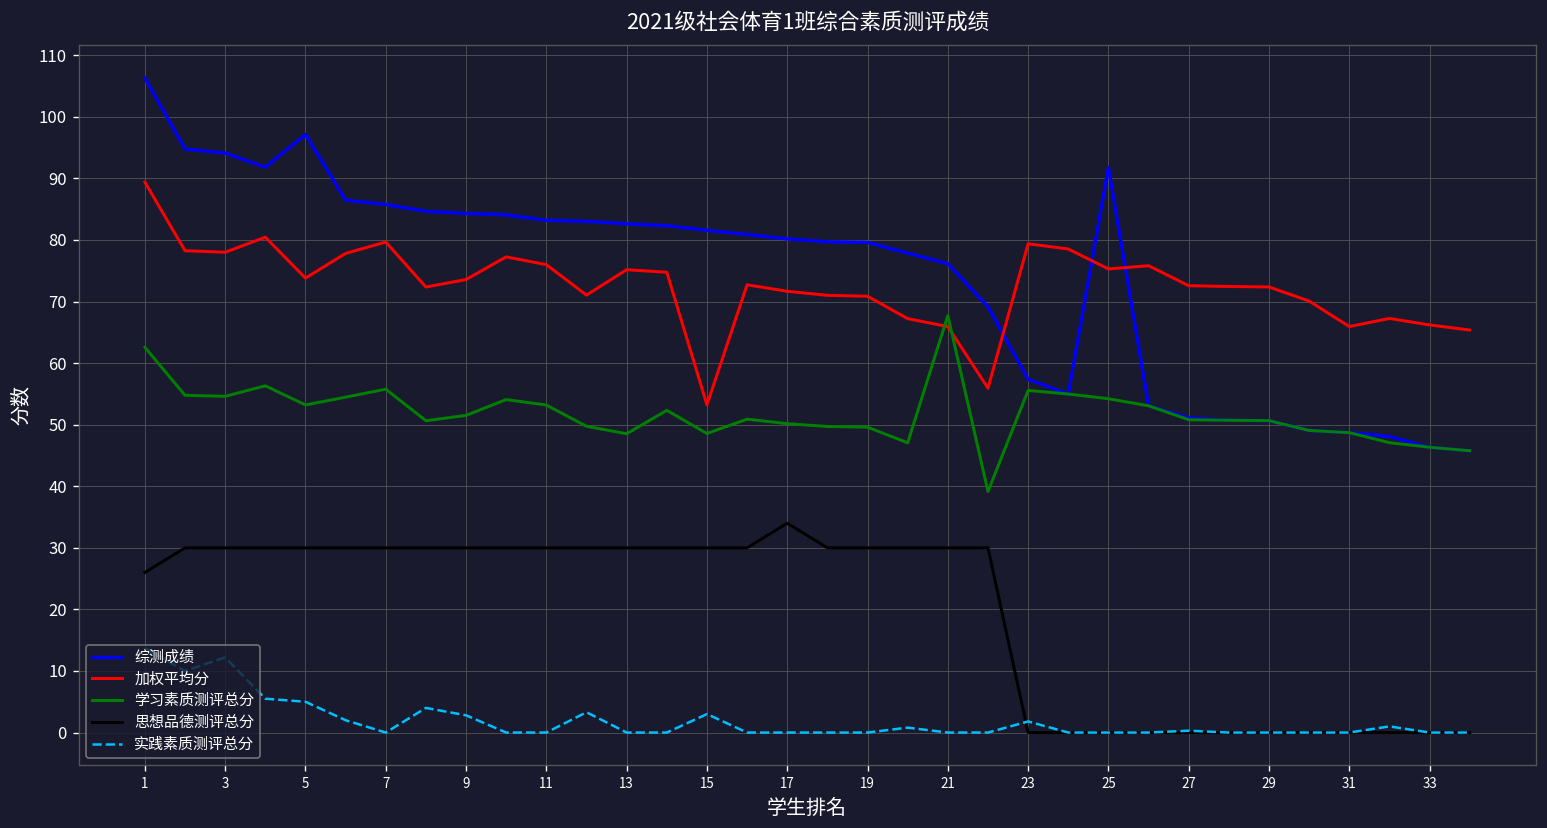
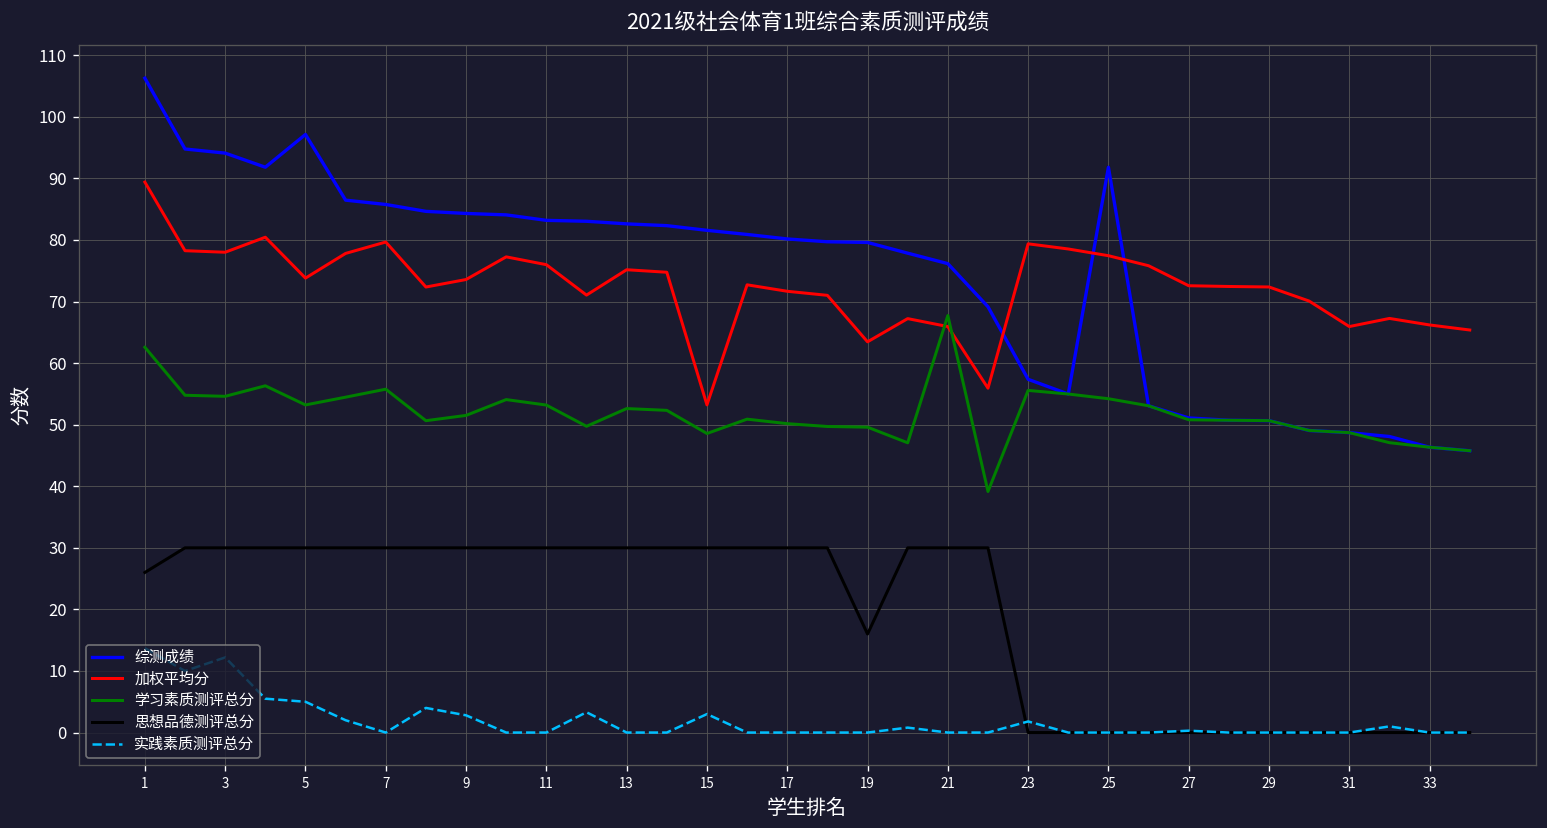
  {
    "综测成绩": {
      "1": 106,
      "3": 94,
      "5": 97,
      "7": 86,
      "9": 84,
      "11": 83,
      "13": 83,
      "15": 82,
      "17": 80,
      "19": 80,
      "21": 76,
      "23": 57,
      "25": 92
    },
    "加权平均分": {
      "1": 89,
      "3": 78,
      "5": 74,
      "7": 80,
      "9": 74,
      "11": 76,
      "13": 75,
      "15": 53,
      "17": 72,
-     "19": 71,
+     "19": 63,
      "21": 66,
      "23": 79,
-     "25": 75,
+     "25": 77,
      "27": 73,
      "29": 72,
      "31": 66,
      "33": 66
    },
    "学习素质测评总分": {
      "1": 63,
      "3": 55,
      "5": 53,
      "7": 56,
      "9": 52,
      "11": 53,
-     "13": 49,
+     "13": 53,
      "15": 49,
      "17": 50,
      "19": 50,
      "21": 68,
      "23": 56,
      "25": 54
    },
    "思想品德测评总分": {
      "1": 26,
      "3": 30,
      "5": 30,
      "7": 30,
      "9": 30,
      "11": 30,
      "13": 30,
      "15": 30,
-     "17": 34,
-     "19": 30,
+     "17": 30,
+     "19": 16,
      "21": 30,
      "23": 0
    },
    "实践素质测评总分": {
      "5": 5,
      "7": 0,
      "9": 3,
      "11": 0,
      "13": 0,
      "15": 3,
      "17": 0,
      "19": 0,
      "21": 0,
      "23": 2
    }
  }
